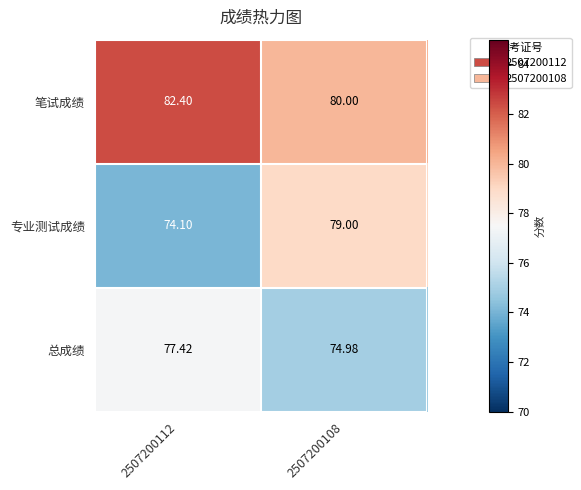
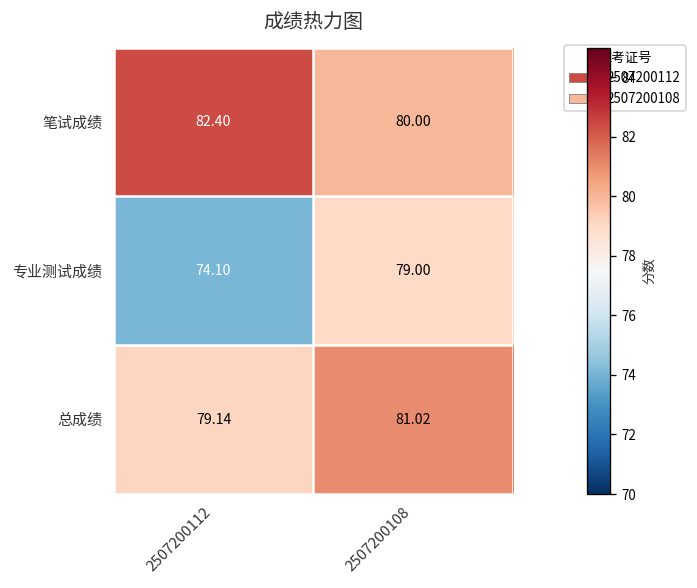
  {
    "笔试成绩": {
      "2507200112": 82.40,
      "2507200108": 80.00
    },
    "专业测试成绩": {
      "2507200112": 74.10,
      "2507200108": 79.00
    },
    "总成绩": {
-     "2507200112": 77.42,
-     "2507200108": 74.98
+     "2507200112": 79.14,
+     "2507200108": 81.02
    }
  }
